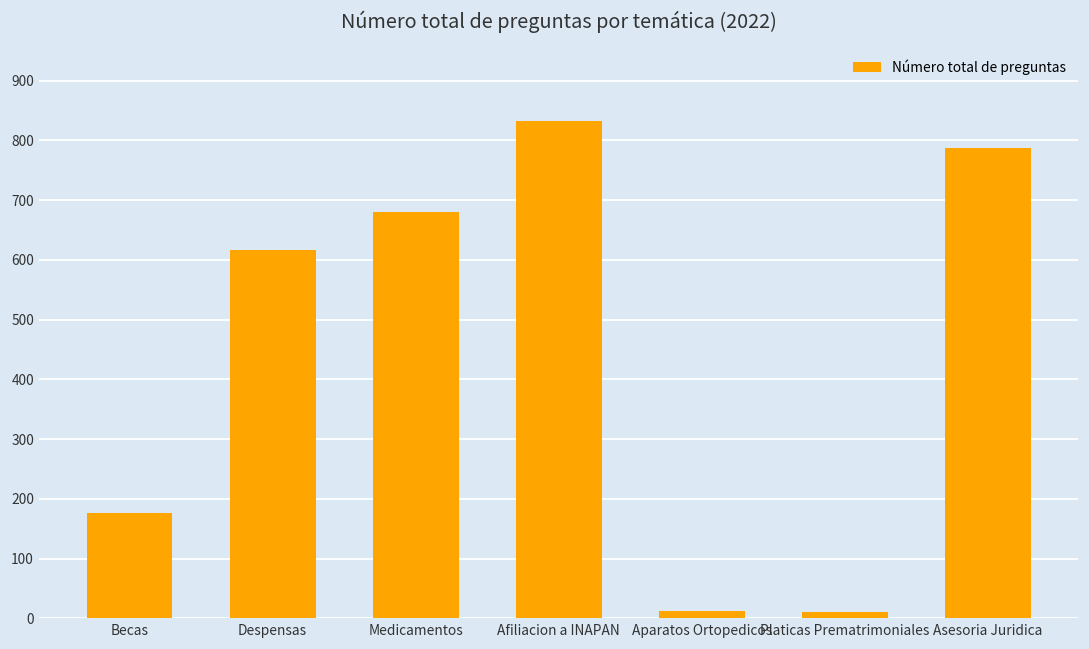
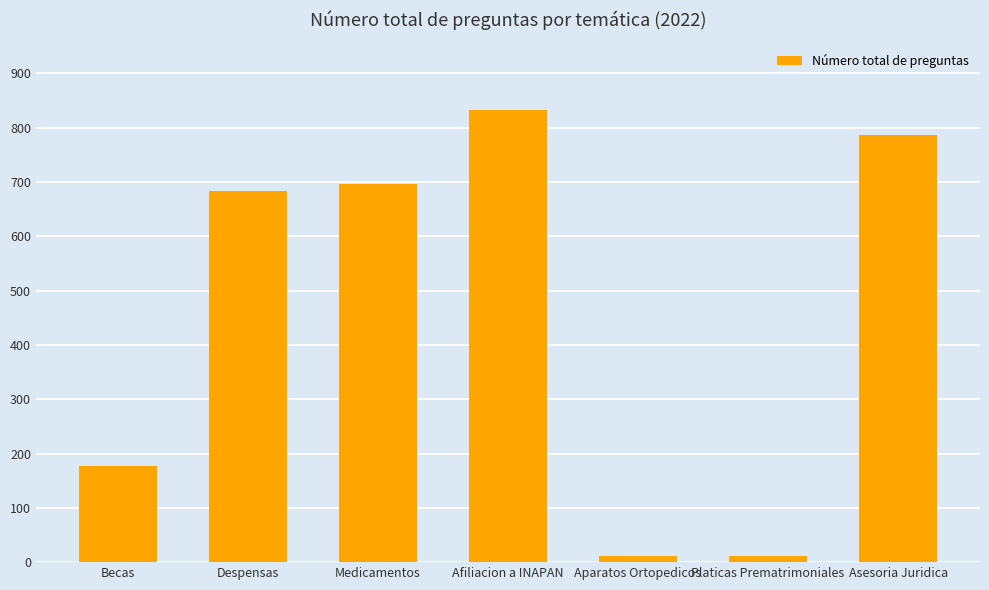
  {
    "Becas": 180,
-   "Despensas": 620,
-   "Medicamentos": 680,
+   "Despensas": 680,
+   "Medicamentos": 700,
    "Afiliacion a INAPAN": 830,
    "Aparatos Ortopedicos": 10,
    "Platicas Prematrimoniales": 10,
    "Asesoria Juridica": 790
  }
